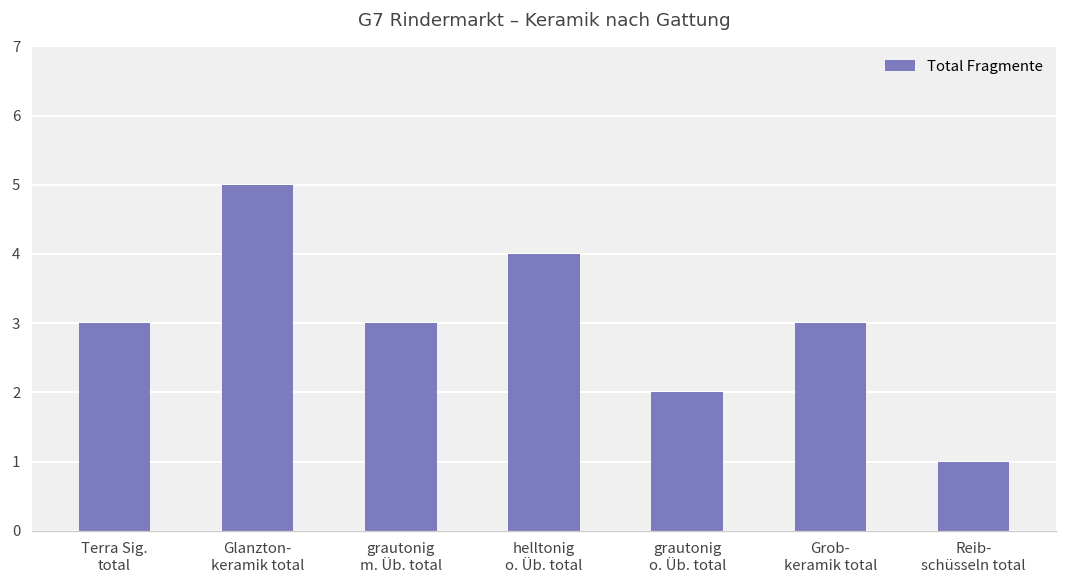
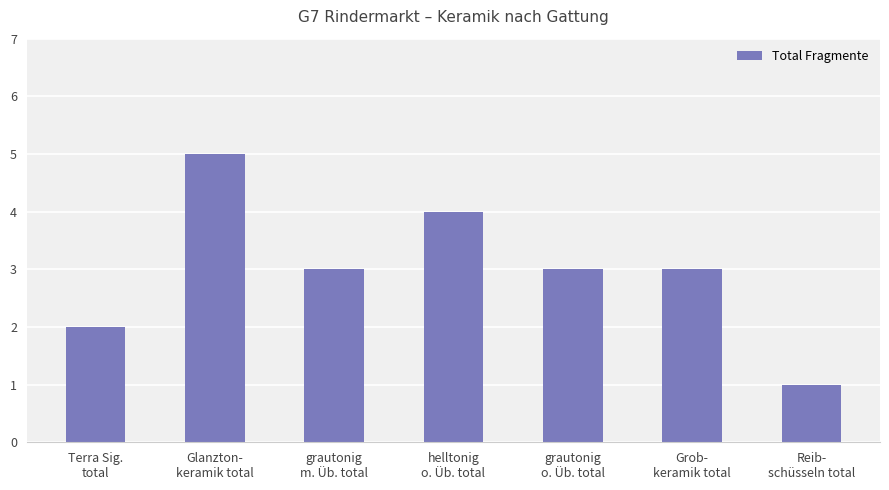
  {
-   "Terra Sig. total": 3,
+   "Terra Sig. total": 2,
    "Glanzton- keramik total": 5,
    "grautonig m. Üb. total": 3,
    "helltonig o. Üb. total": 4,
-   "grautonig o. Üb. total": 2,
+   "grautonig o. Üb. total": 3,
    "Grob- keramik total": 3,
    "Reib- schüsseln total": 1
  }
